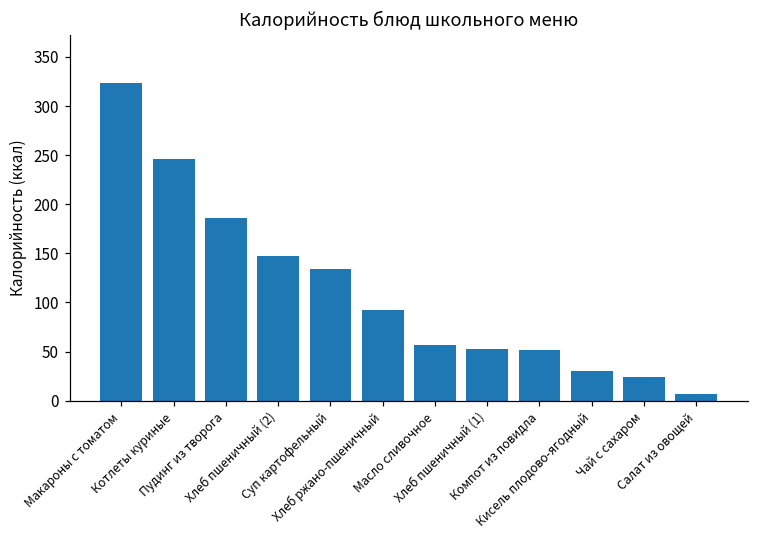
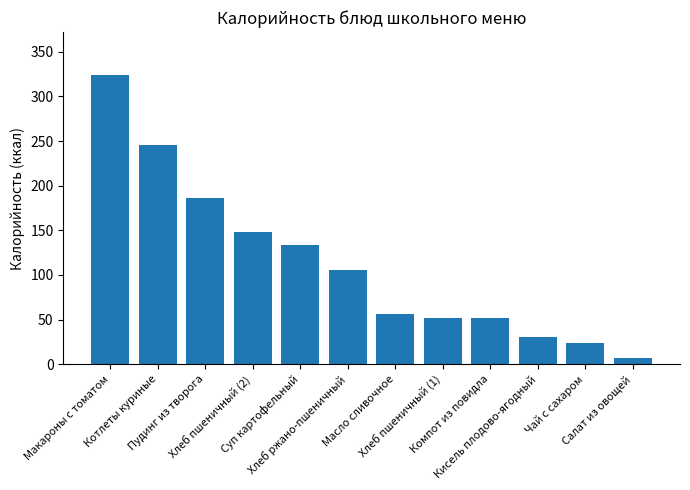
  {
    "Макароны с томатом": 320,
    "Котлеты куриные": 250,
    "Пудинг из творога": 190,
    "Хлеб пшеничный (2)": 150,
    "Суп картофельный": 130,
-   "Хлеб ржано-пшеничный": 90,
+   "Хлеб ржано-пшеничный": 110,
    "Масло сливочное": 60,
    "Хлеб пшеничный (1)": 50,
    "Компот из повидла": 50,
    "Кисель плодово-ягодный": 30,
    "Чай с сахаром": 20,
    "Салат из овощей": 10
  }
